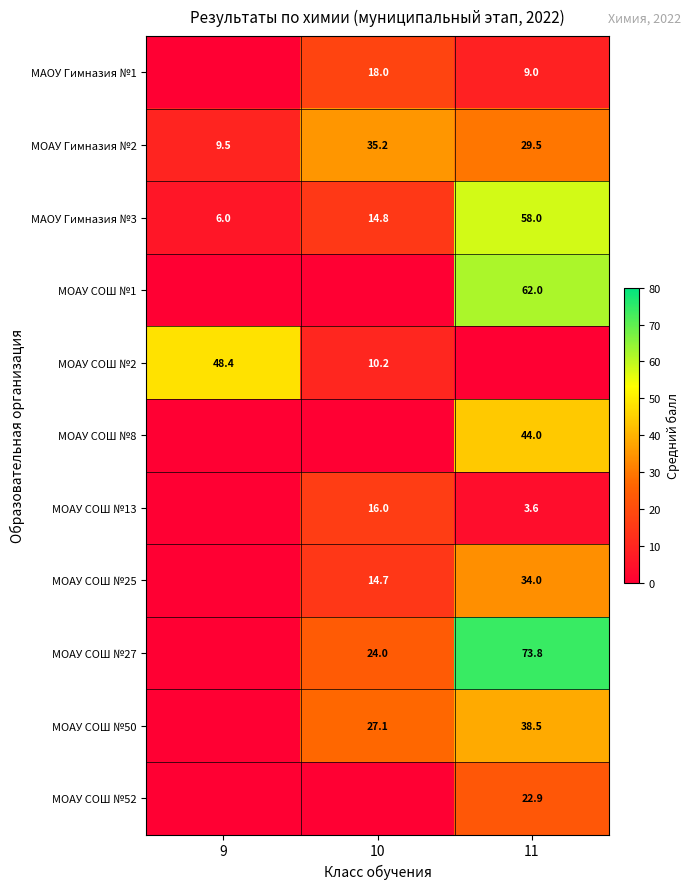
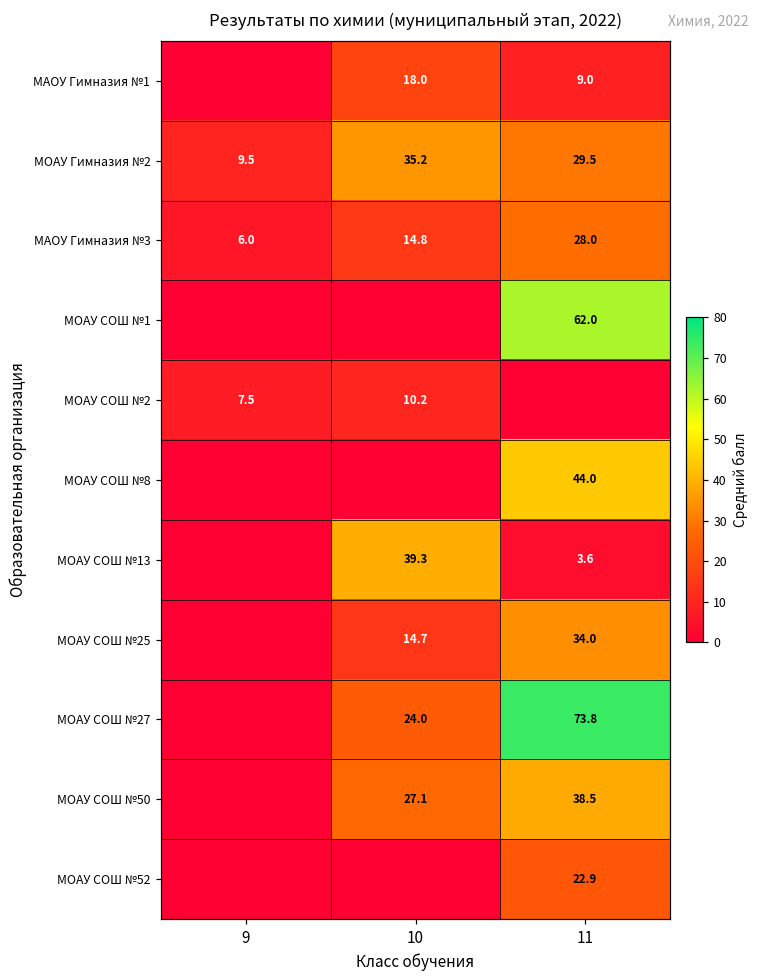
  {
    "МАОУ Гимназия №1": {
      "10": 18.0,
      "11": 9.0
    },
    "МОАУ Гимназия №2": {
      "9": 9.5,
      "10": 35.2,
      "11": 29.5
    },
    "МАОУ Гимназия №3": {
      "9": 6.0,
      "10": 14.8,
-     "11": 58.0
+     "11": 28.0
    },
    "МОАУ СОШ №1": {
      "11": 62.0
    },
    "МОАУ СОШ №2": {
-     "9": 48.4,
+     "9": 7.5,
      "10": 10.2
    },
    "МОАУ СОШ №8": {
      "11": 44.0
    },
    "МОАУ СОШ №13": {
-     "10": 16.0,
+     "10": 39.3,
      "11": 3.6
    },
    "МОАУ СОШ №25": {
      "10": 14.7,
      "11": 34.0
    },
    "МОАУ СОШ №27": {
      "10": 24.0,
      "11": 73.8
    },
    "МОАУ СОШ №50": {
      "10": 27.1,
      "11": 38.5
    },
    "МОАУ СОШ №52": {
      "11": 22.9
    }
  }
